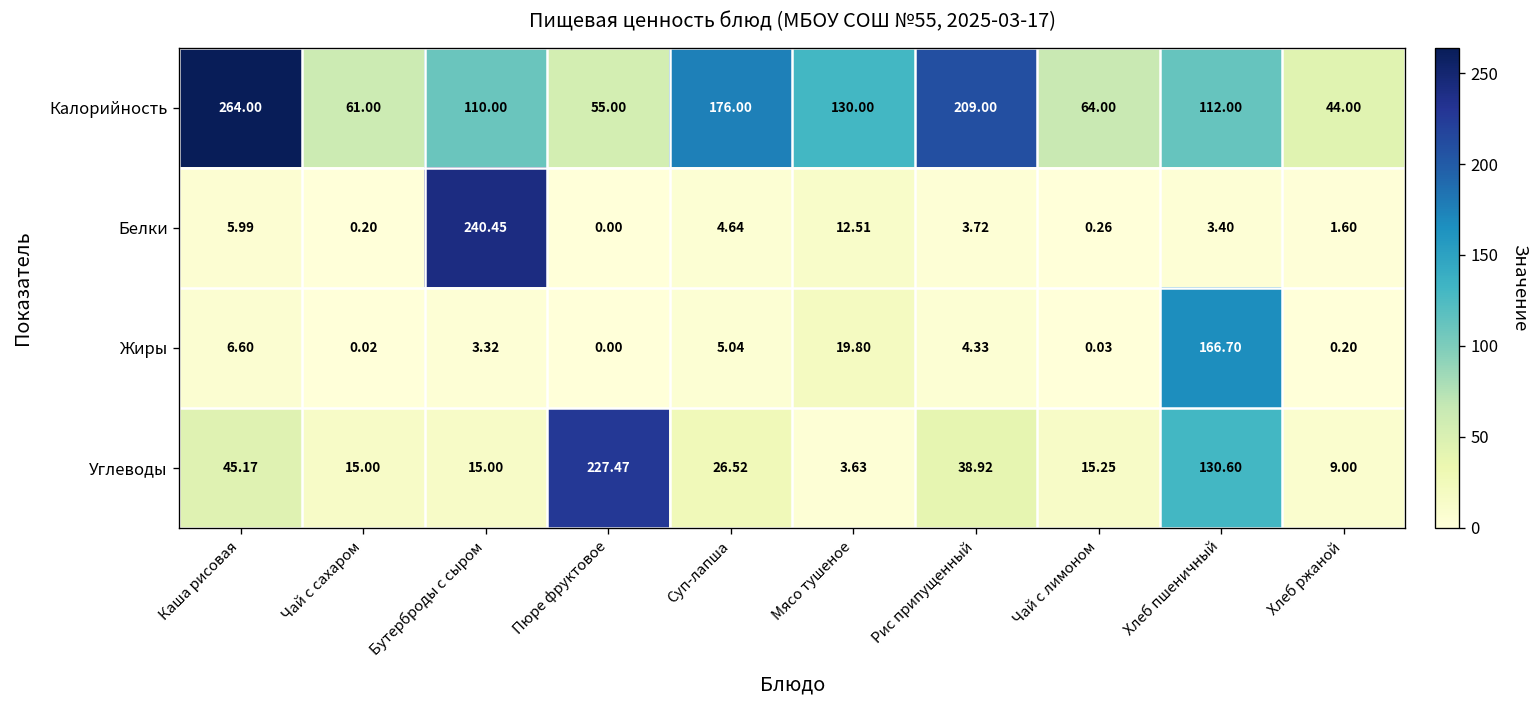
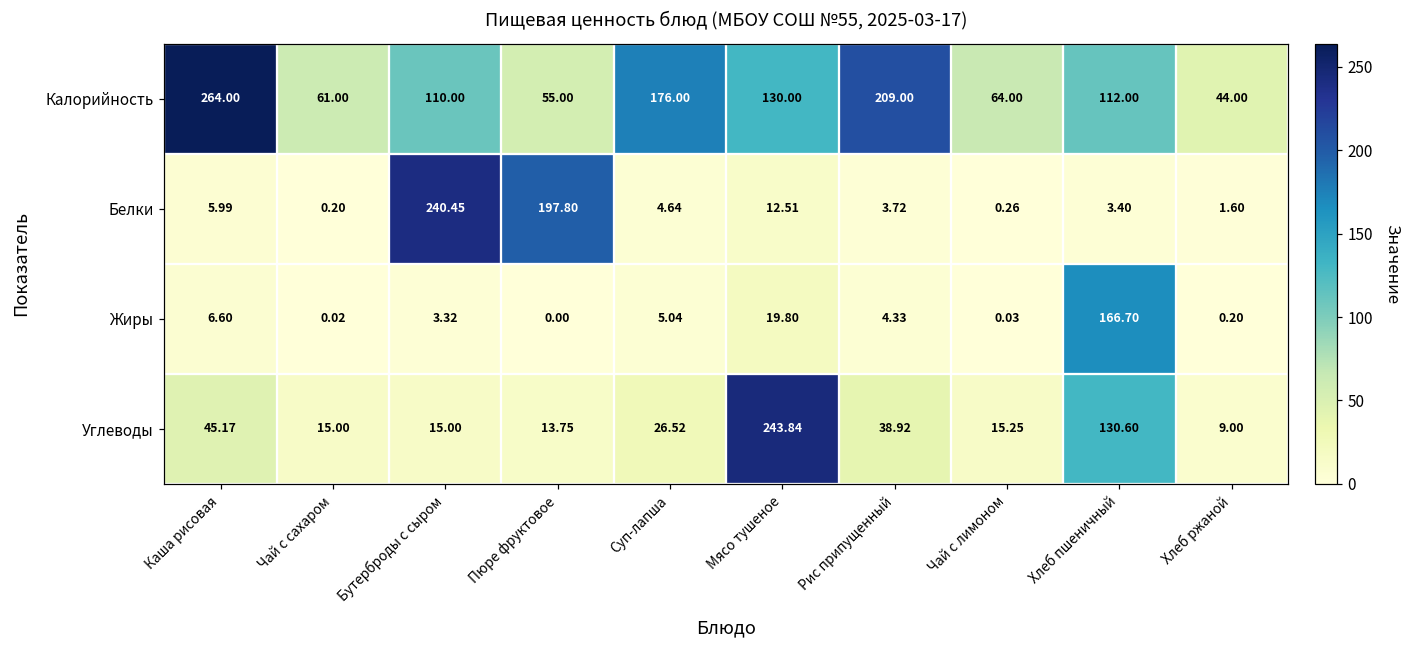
  {
    "Калорийность": {
      "Каша рисовая": 264.00,
      "Чай с сахаром": 61.00,
      "Бутерброды с сыром": 110.00,
      "Пюре фруктовое": 55.00,
      "Суп-лапша": 176.00,
      "Мясо тушеное": 130.00,
      "Рис припущенный": 209.00,
      "Чай с лимоном": 64.00,
      "Хлеб пшеничный": 112.00,
      "Хлеб ржаной": 44.00
    },
    "Белки": {
      "Каша рисовая": 5.99,
      "Чай с сахаром": 0.20,
      "Бутерброды с сыром": 240.45,
-     "Пюре фруктовое": 0.00,
+     "Пюре фруктовое": 197.80,
      "Суп-лапша": 4.64,
      "Мясо тушеное": 12.51,
      "Рис припущенный": 3.72,
      "Чай с лимоном": 0.26,
      "Хлеб пшеничный": 3.40,
      "Хлеб ржаной": 1.60
    },
    "Жиры": {
      "Каша рисовая": 6.60,
      "Чай с сахаром": 0.02,
      "Бутерброды с сыром": 3.32,
      "Пюре фруктовое": 0.00,
      "Суп-лапша": 5.04,
      "Мясо тушеное": 19.80,
      "Рис припущенный": 4.33,
      "Чай с лимоном": 0.03,
      "Хлеб пшеничный": 166.70,
      "Хлеб ржаной": 0.20
    },
    "Углеводы": {
      "Каша рисовая": 45.17,
      "Чай с сахаром": 15.00,
      "Бутерброды с сыром": 15.00,
-     "Пюре фруктовое": 227.47,
+     "Пюре фруктовое": 13.75,
      "Суп-лапша": 26.52,
-     "Мясо тушеное": 3.63,
+     "Мясо тушеное": 243.84,
      "Рис припущенный": 38.92,
      "Чай с лимоном": 15.25,
      "Хлеб пшеничный": 130.60,
      "Хлеб ржаной": 9.00
    }
  }
